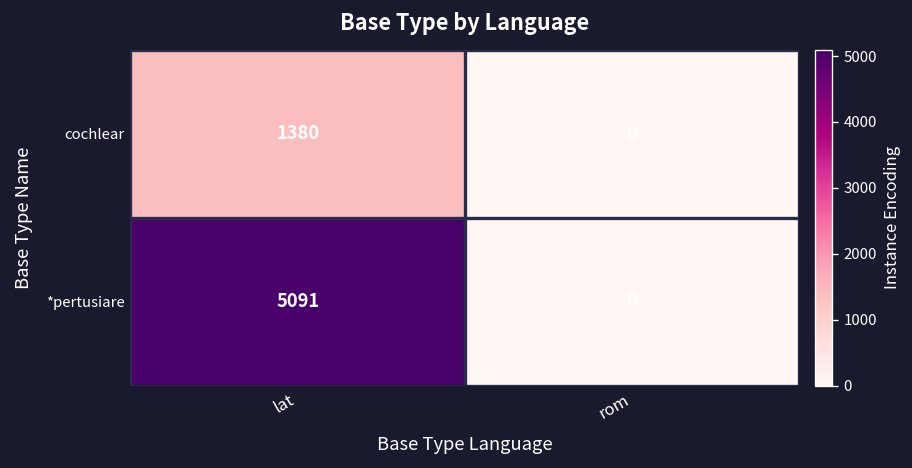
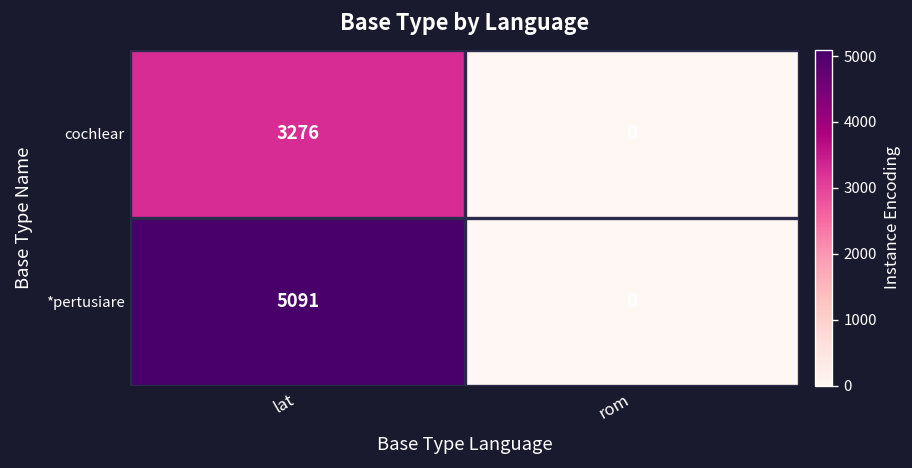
  {
    "cochlear": {
-     "lat": 1380
+     "lat": 3276
    },
    "*pertusiare": {
      "lat": 5091
    }
  }
